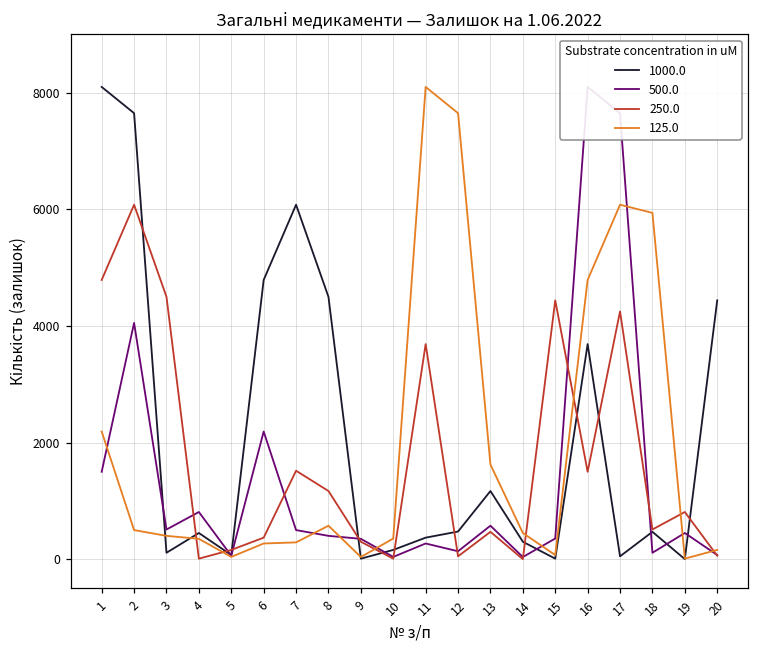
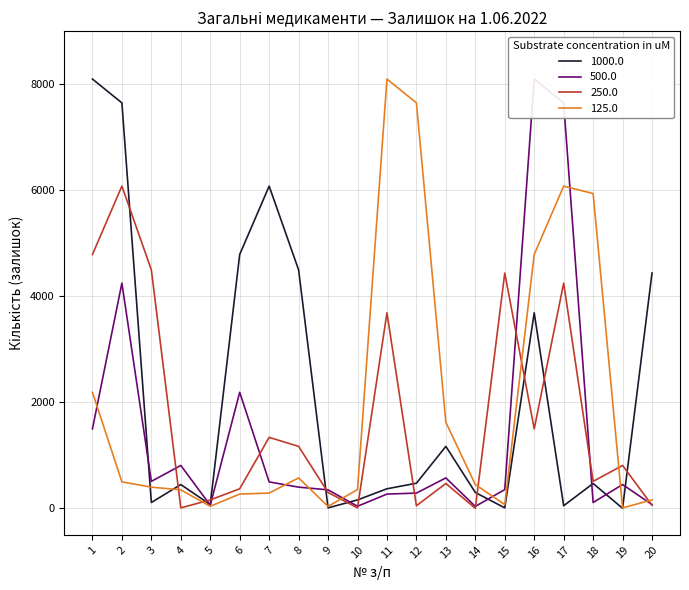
  {
    "1000.0": {
      "1": 8100,
      "2": 7700,
      "3": 100,
      "4": 500,
      "6": 4800,
      "7": 6100,
      "8": 4500,
      "10": 200,
      "11": 400,
      "12": 500,
      "13": 1200,
      "14": 300,
      "15": 0,
      "16": 3700,
      "17": 100,
      "20": 4400
    },
    "500.0": {
      "1": 1500,
-     "2": 4100,
+     "2": 4300,
      "3": 500,
      "4": 800,
      "6": 2200,
      "7": 500,
      "8": 400,
      "9": 400,
      "11": 300,
-     "12": 100,
+     "12": 300,
      "13": 600,
      "15": 400,
      "18": 100,
      "19": 500
    },
    "250.0": {
      "1": 4800,
      "2": 6100,
      "3": 4500,
      "4": 0,
      "5": 200,
      "6": 400,
-     "7": 1500,
+     "7": 1300,
      "8": 1200,
      "9": 300,
      "11": 3700,
      "12": 100,
      "13": 500,
      "15": 4400,
      "16": 1500,
      "17": 4300,
      "19": 800
    },
    "125.0": {
      "1": 2200,
      "2": 500,
      "3": 400,
      "4": 400,
      "6": 300,
      "7": 300,
      "8": 600,
      "10": 400,
      "11": 8100,
      "12": 7700,
      "13": 1600,
      "14": 500,
      "15": 100,
      "16": 4800,
      "17": 6100,
      "18": 5900,
      "20": 200
    }
  }
